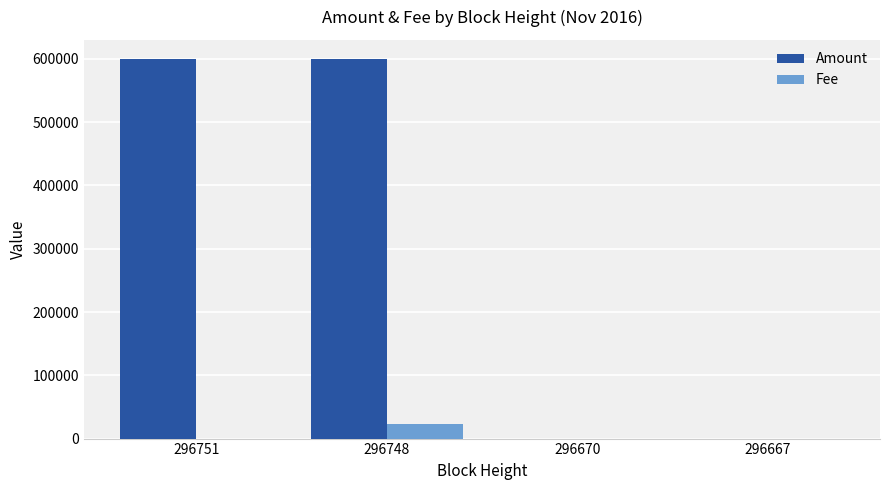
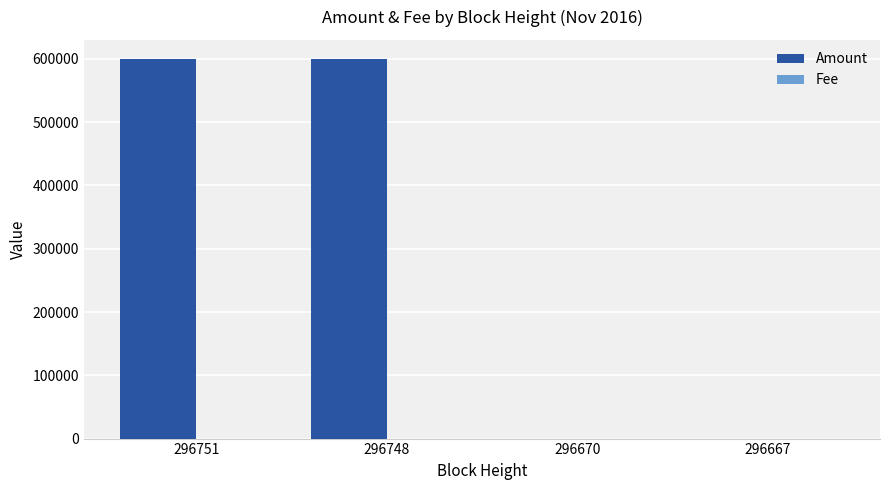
  {
    "Amount": {
      "296751": 600000,
      "296748": 600000
    },
    "Fee": {
-     "296748": 20000
+     "296748": 0
    }
  }
